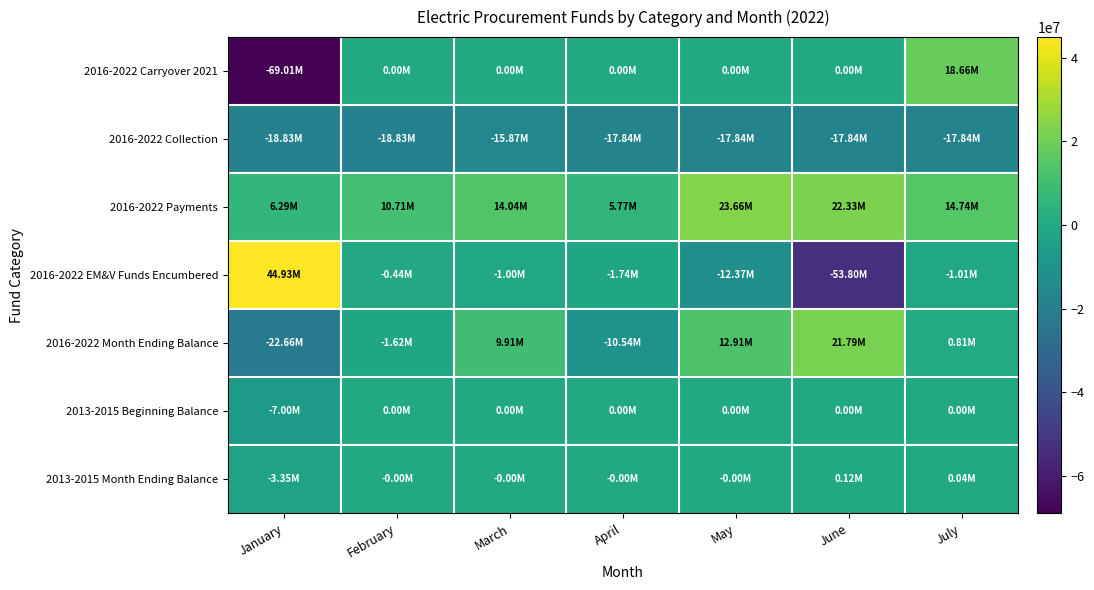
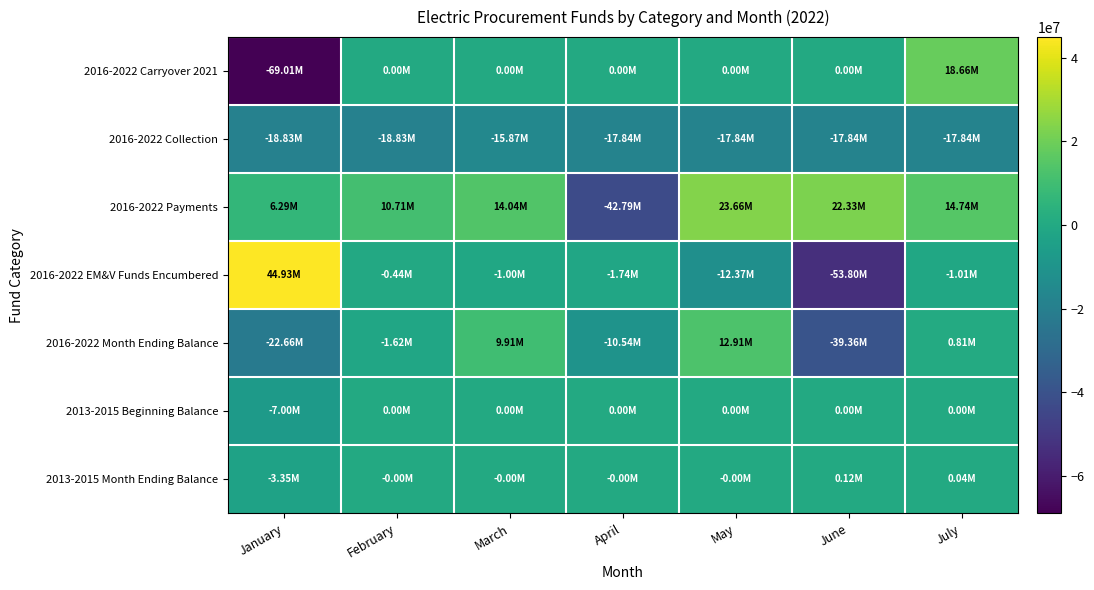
  {
    "2016-2022 Carryover 2021": {
      "January": "-69.01M",
      "February": "0.00M",
      "March": "0.00M",
      "April": "0.00M",
      "May": "0.00M",
      "June": "0.00M",
      "July": "18.66M"
    },
    "2016-2022 Collection": {
      "January": "-18.83M",
      "February": "-18.83M",
      "March": "-15.87M",
      "April": "-17.84M",
      "May": "-17.84M",
      "June": "-17.84M",
      "July": "-17.84M"
    },
    "2016-2022 Payments": {
      "January": "6.29M",
      "February": "10.71M",
      "March": "14.04M",
-     "April": "5.77M",
+     "April": "-42.79M",
      "May": "23.66M",
      "June": "22.33M",
      "July": "14.74M"
    },
    "2016-2022 EM&V Funds Encumbered": {
      "January": "44.93M",
      "February": "-0.44M",
      "March": "-1.00M",
      "April": "-1.74M",
      "May": "-12.37M",
      "June": "-53.80M",
      "July": "-1.01M"
    },
    "2016-2022 Month Ending Balance": {
      "January": "-22.66M",
      "February": "-1.62M",
      "March": "9.91M",
      "April": "-10.54M",
      "May": "12.91M",
-     "June": "21.79M",
+     "June": "-39.36M",
      "July": "0.81M"
    },
    "2013-2015 Beginning Balance": {
      "January": "-7.00M",
      "February": "0.00M",
      "March": "0.00M",
      "April": "0.00M",
      "May": "0.00M",
      "June": "0.00M",
      "July": "0.00M"
    },
    "2013-2015 Month Ending Balance": {
      "January": "-3.35M",
      "February": "-0.00M",
      "March": "-0.00M",
      "April": "-0.00M",
      "May": "-0.00M",
      "June": "0.12M",
      "July": "0.04M"
    }
  }
